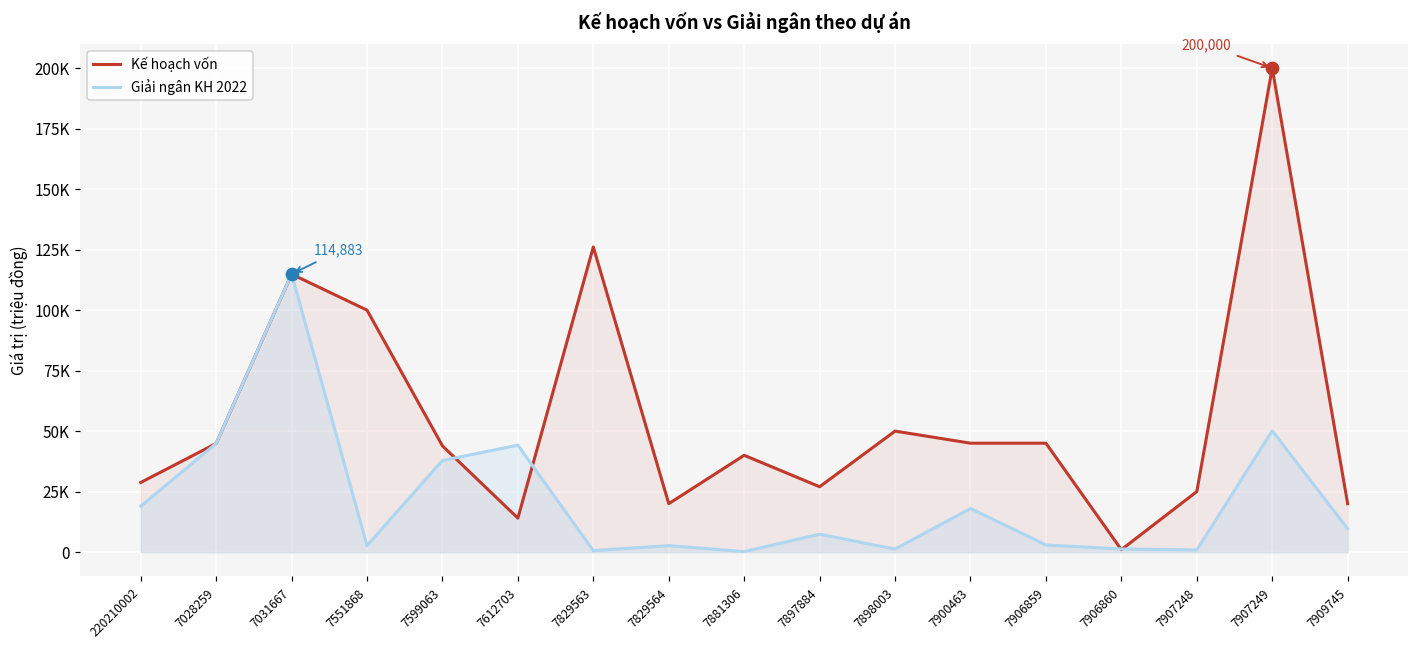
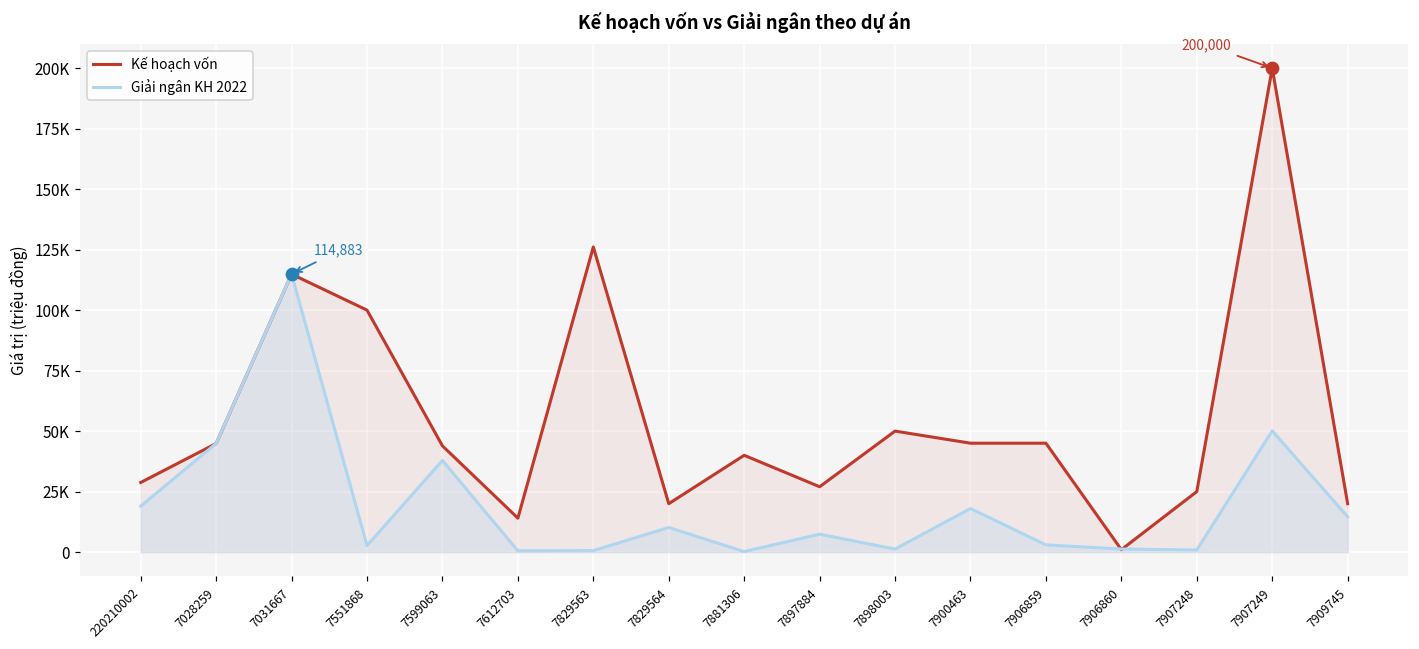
  {
    "Giải ngân KH 2022": {
      "220210002": 19000,
      "7551868": 3000,
      "7599063": 38000,
-     "7612703": 44000,
+     "7612703": 1000,
      "7829563": 1000,
-     "7829564": 3000,
+     "7829564": 10000,
      "7881306": 0,
      "7897884": 7000,
      "7898003": 1000,
      "7900463": 18000,
      "7906859": 3000,
      "7907248": 1000,
      "7907249": 50000,
-     "7909745": 10000
+     "7909745": 15000
    }
  }
